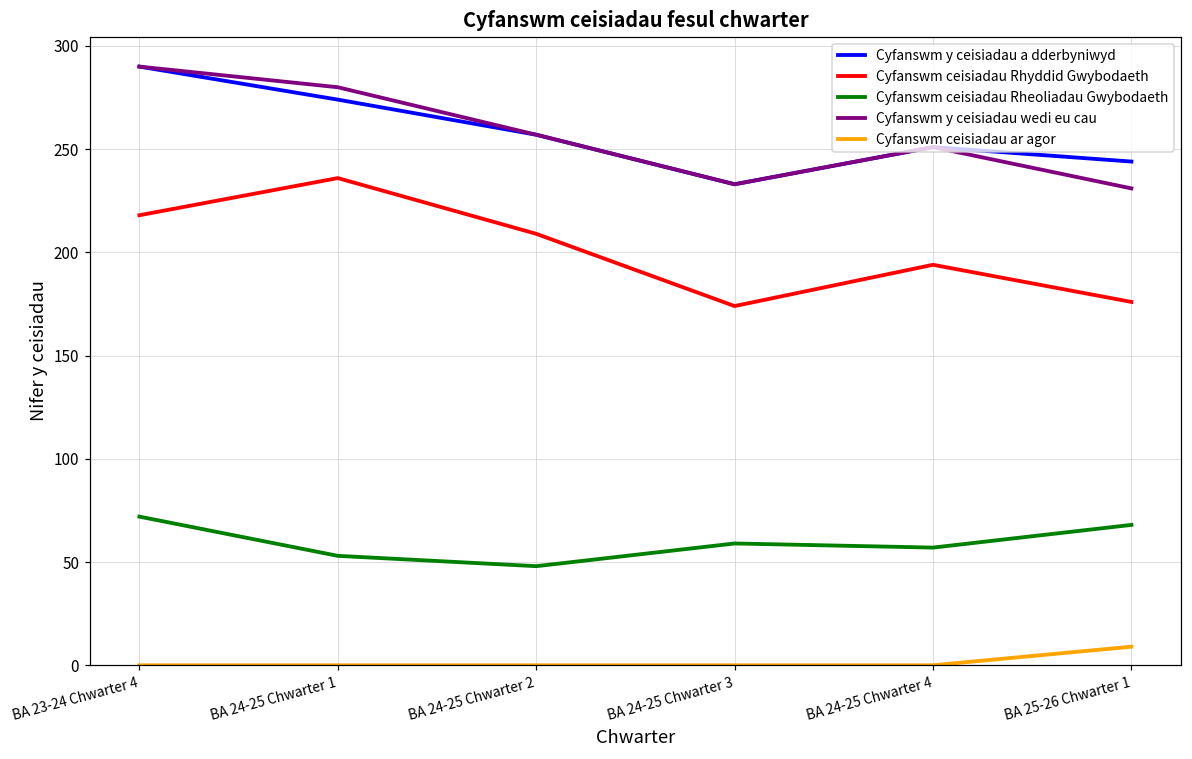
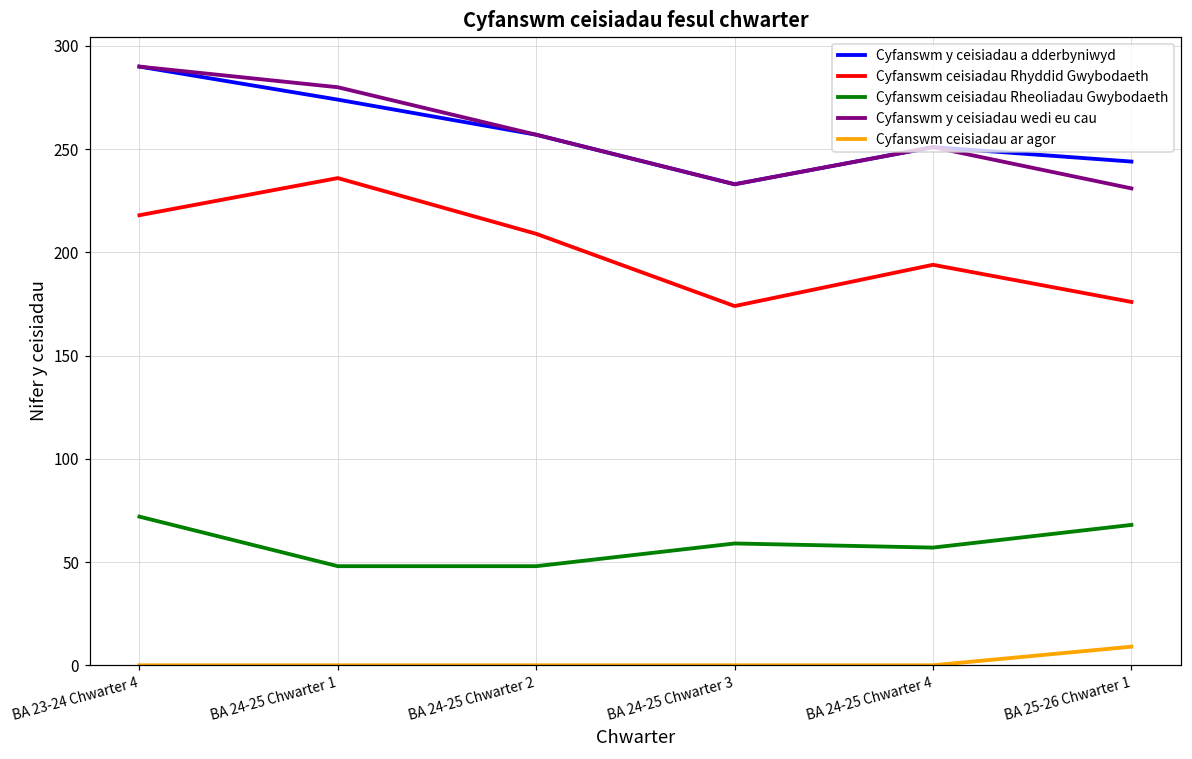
  {
    "Cyfanswm y ceisiadau a dderbyniwyd": {
      "BA 24-25 Chwarter 1": 274,
      "BA 25-26 Chwarter 1": 244
    },
    "Cyfanswm ceisiadau Rhyddid Gwybodaeth": {
      "BA 23-24 Chwarter 4": 218,
      "BA 24-25 Chwarter 1": 236,
      "BA 24-25 Chwarter 2": 209,
      "BA 24-25 Chwarter 3": 174,
      "BA 24-25 Chwarter 4": 194,
      "BA 25-26 Chwarter 1": 176
    },
    "Cyfanswm ceisiadau Rheoliadau Gwybodaeth": {
      "BA 23-24 Chwarter 4": 72,
-     "BA 24-25 Chwarter 1": 53,
+     "BA 24-25 Chwarter 1": 48,
      "BA 24-25 Chwarter 2": 48,
      "BA 24-25 Chwarter 3": 59,
      "BA 24-25 Chwarter 4": 57,
      "BA 25-26 Chwarter 1": 68
    },
    "Cyfanswm y ceisiadau wedi eu cau": {
      "BA 24-25 Chwarter 1": 280,
      "BA 25-26 Chwarter 1": 231
    },
    "Cyfanswm ceisiadau ar agor": {
      "BA 23-24 Chwarter 4": 0,
      "BA 24-25 Chwarter 1": 0,
      "BA 24-25 Chwarter 2": 0,
      "BA 24-25 Chwarter 3": 0,
      "BA 24-25 Chwarter 4": 0,
      "BA 25-26 Chwarter 1": 9
    }
  }
